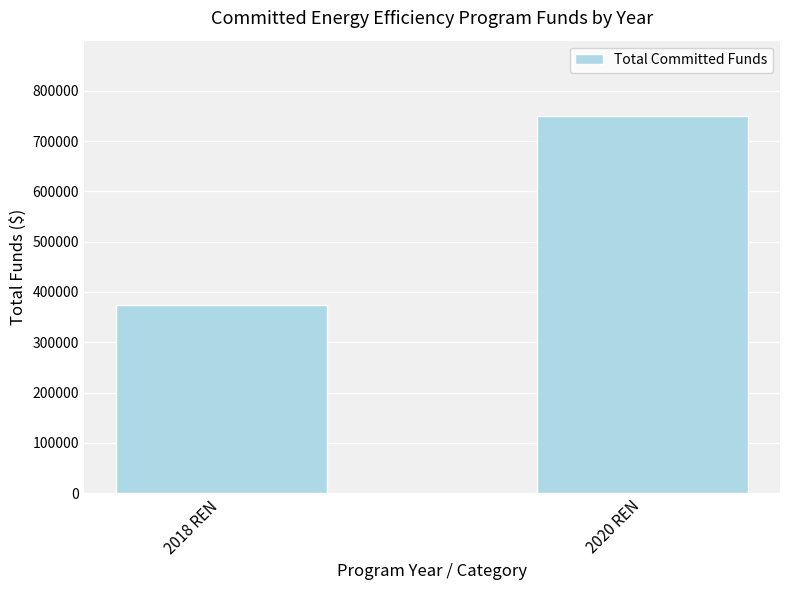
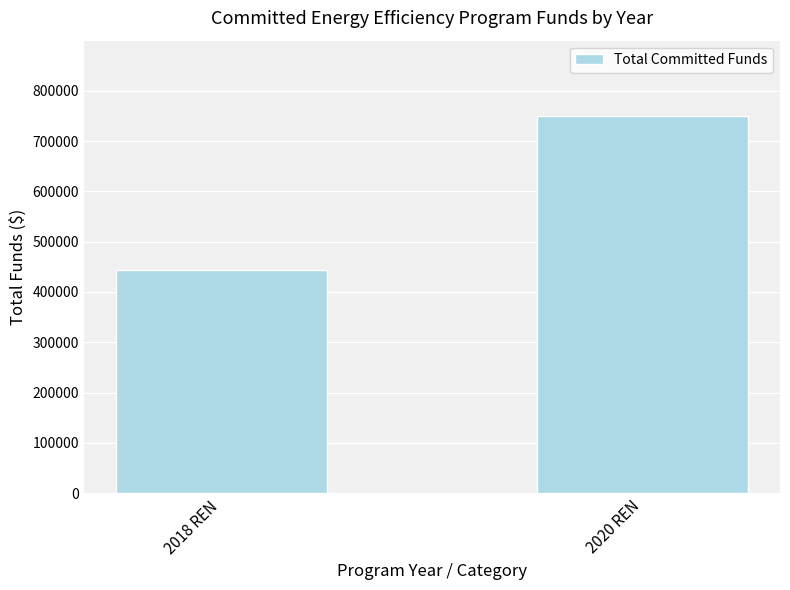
  {
-   "2018 REN": 370000,
+   "2018 REN": 440000,
    "2020 REN": 750000
  }
